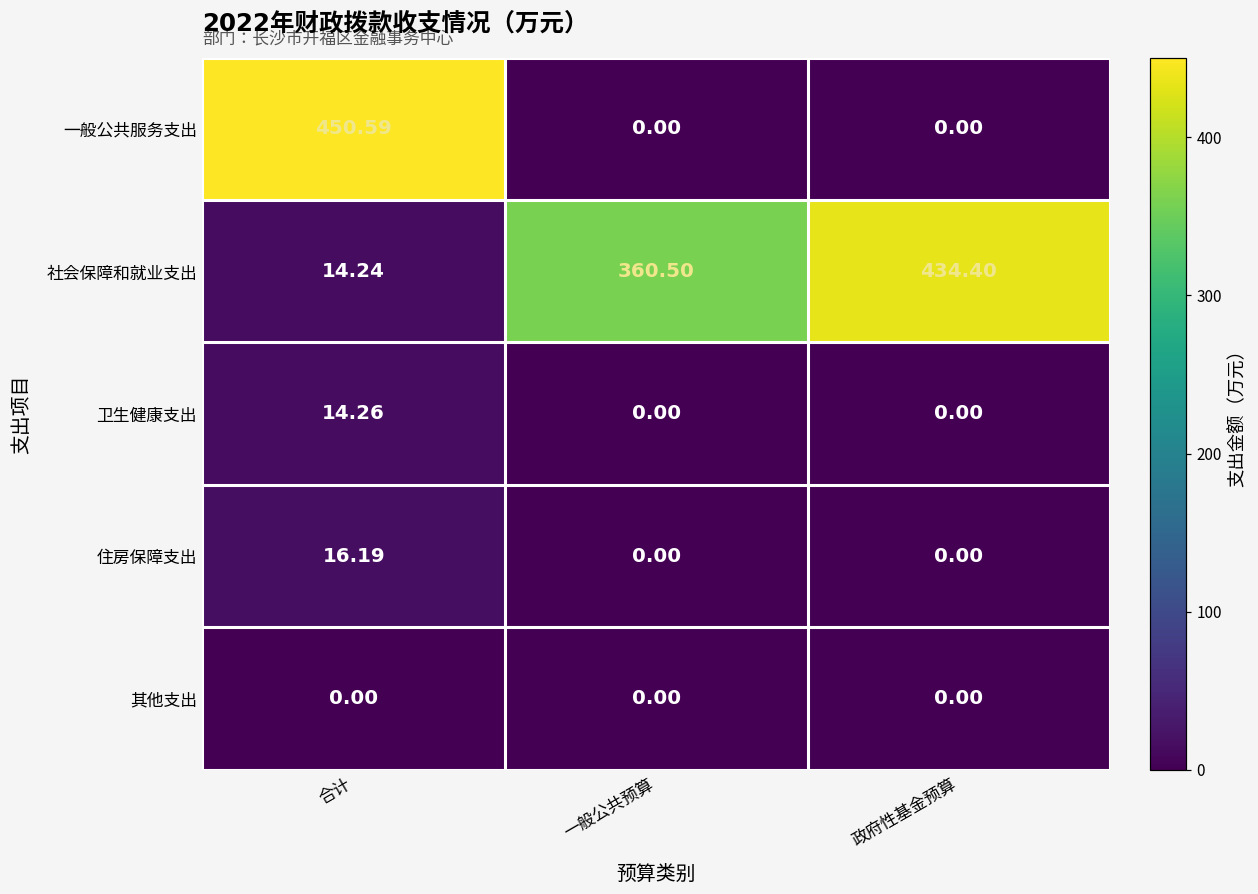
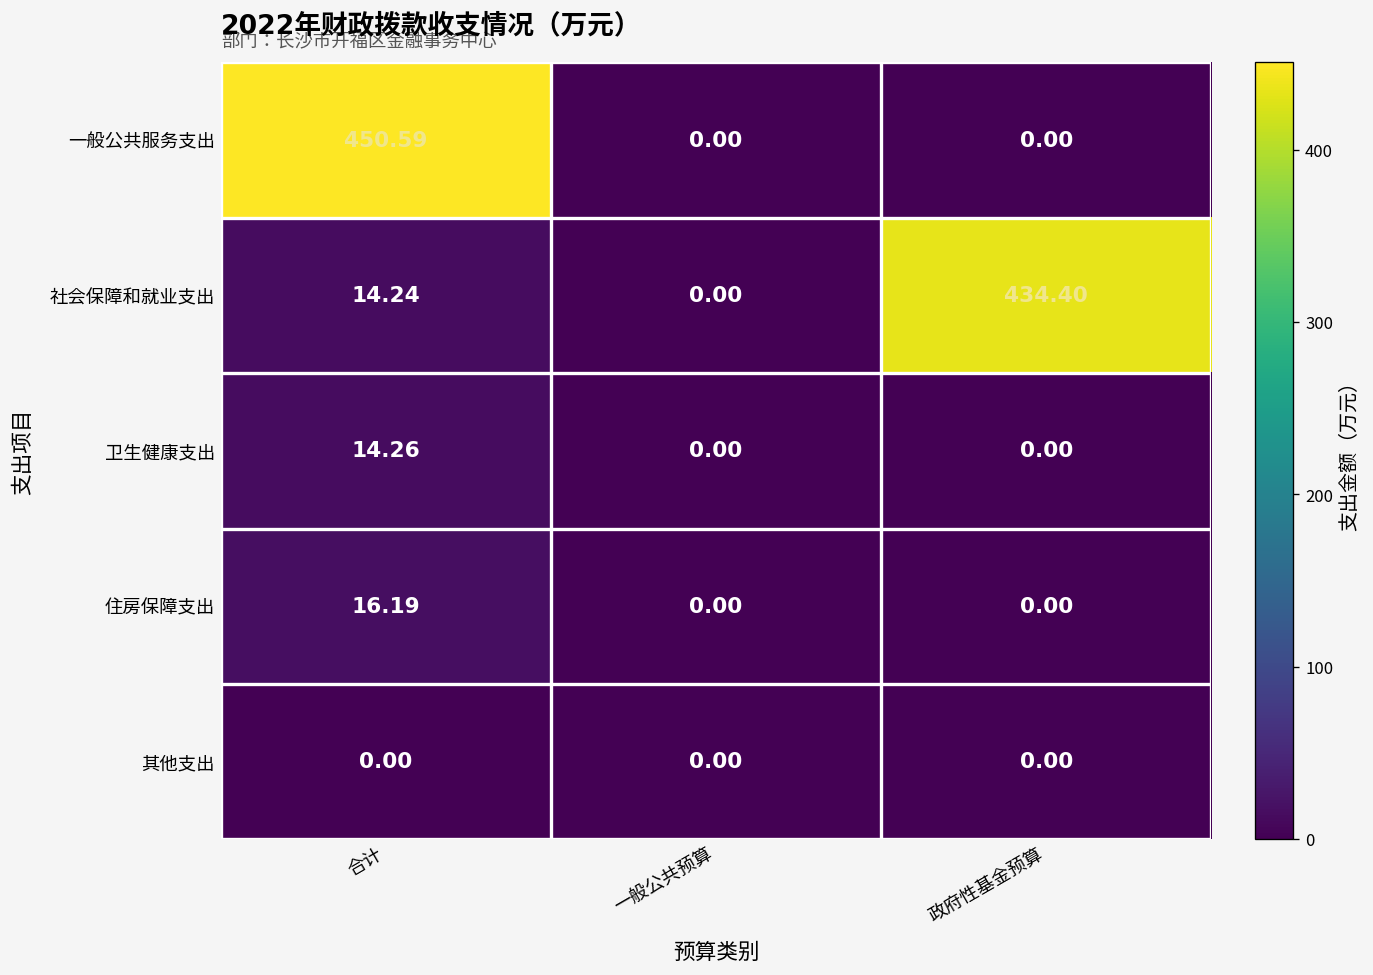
  {
    "一般公共服务支出": {
      "合计": 450.59,
      "一般公共预算": 0.00,
      "政府性基金预算": 0.00
    },
    "社会保障和就业支出": {
      "合计": 14.24,
-     "一般公共预算": 360.50,
+     "一般公共预算": 0.00,
      "政府性基金预算": 434.40
    },
    "卫生健康支出": {
      "合计": 14.26,
      "一般公共预算": 0.00,
      "政府性基金预算": 0.00
    },
    "住房保障支出": {
      "合计": 16.19,
      "一般公共预算": 0.00,
      "政府性基金预算": 0.00
    },
    "其他支出": {
      "合计": 0.00,
      "一般公共预算": 0.00,
      "政府性基金预算": 0.00
    }
  }
